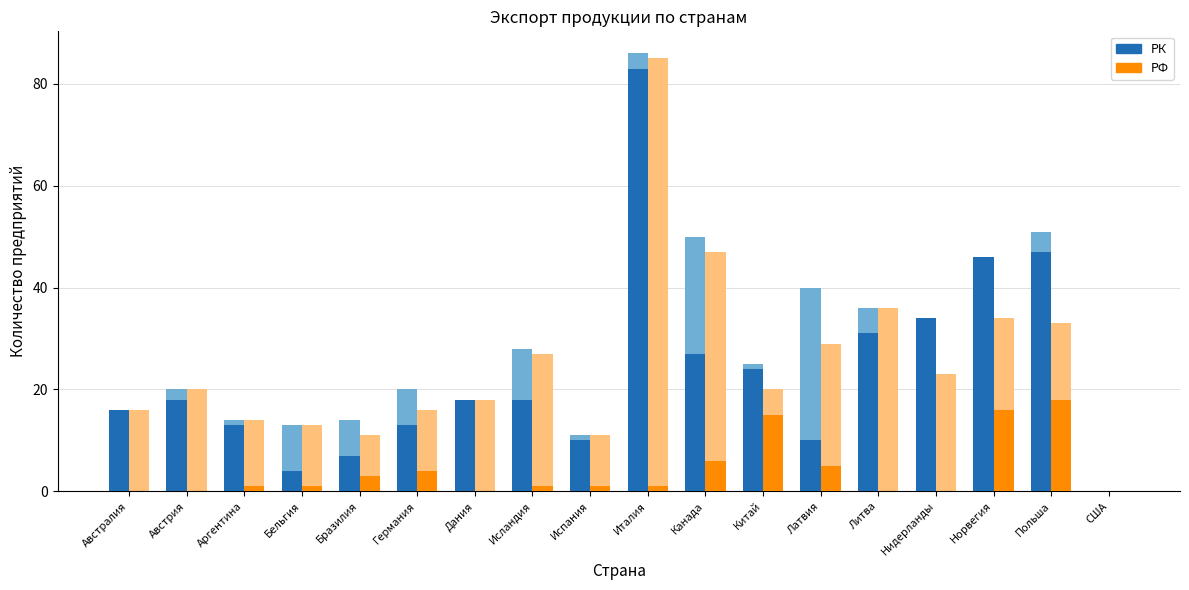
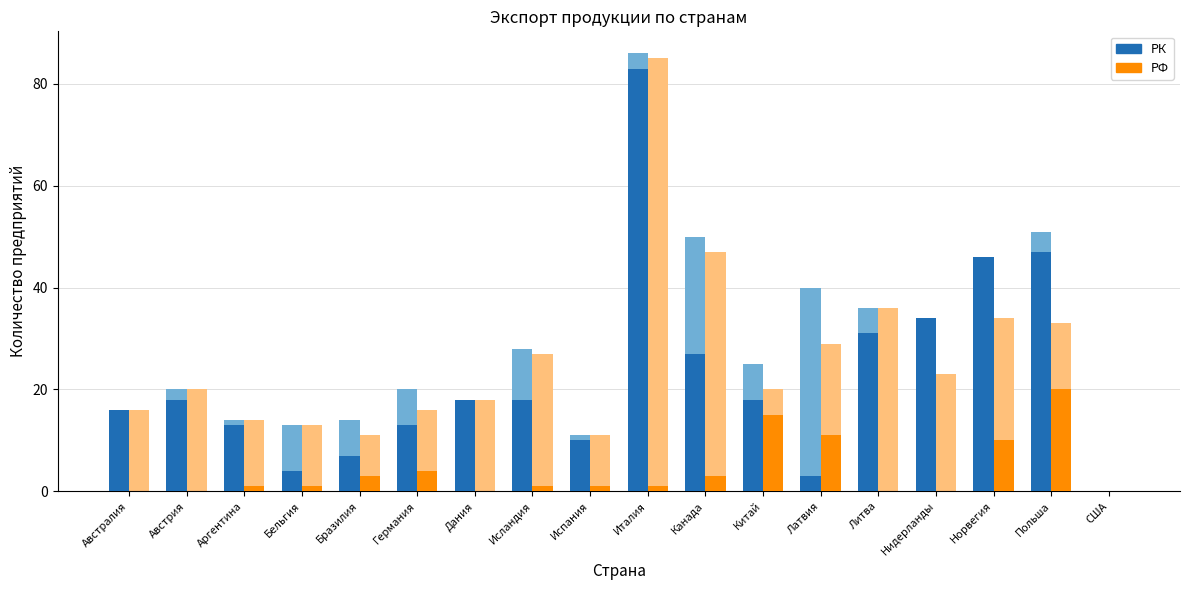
  {
    "РК": {
      "Австралия": 16,
      "Дания": 18,
-     "Китай": 24,
-     "Латвия": 10,
+     "Китай": 18,
+     "Латвия": 3,
      "Нидерланды": 34,
      "Норвегия": 46,
      "США": 0
    },
    "РФ": {
      "Австралия": 0,
      "Австрия": 0,
      "Дания": 0,
-     "Канада": 6,
-     "Латвия": 5,
+     "Канада": 3,
+     "Латвия": 11,
      "Литва": 0,
      "Нидерланды": 0,
-     "Норвегия": 16,
-     "Польша": 18,
+     "Норвегия": 10,
+     "Польша": 20,
      "США": 0
    }
  }
